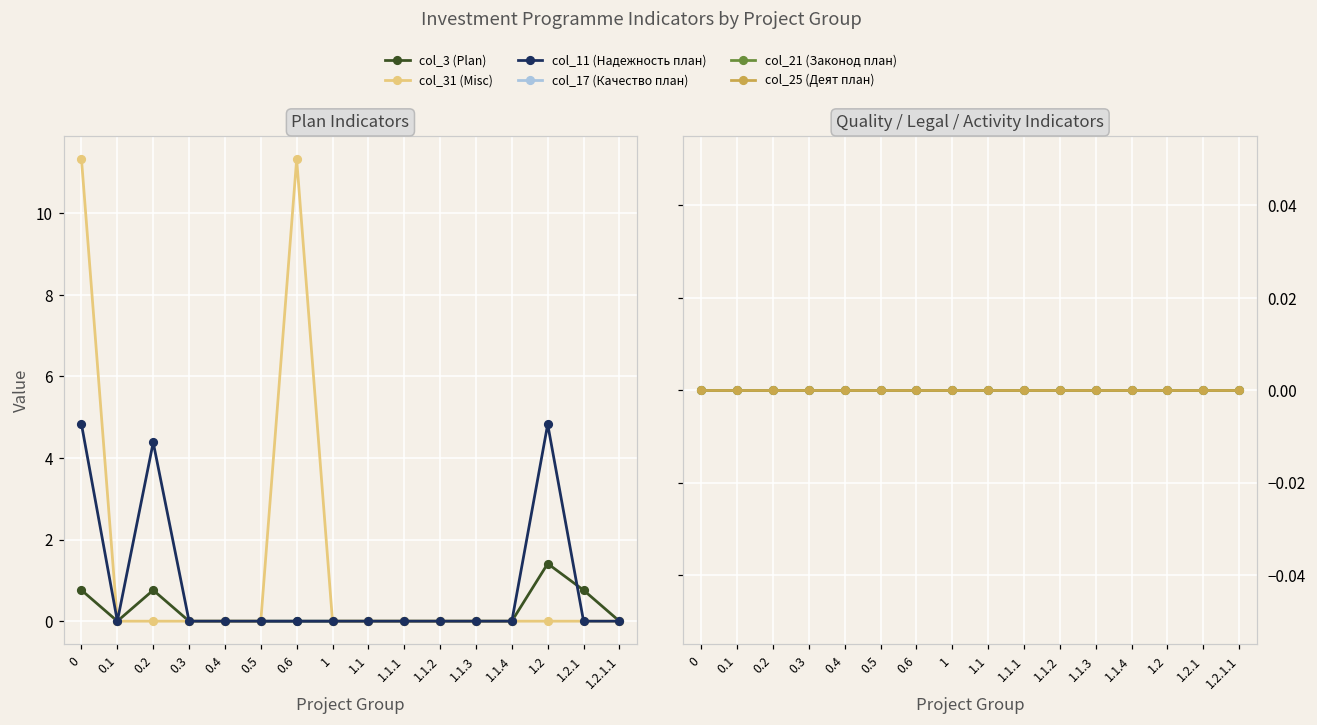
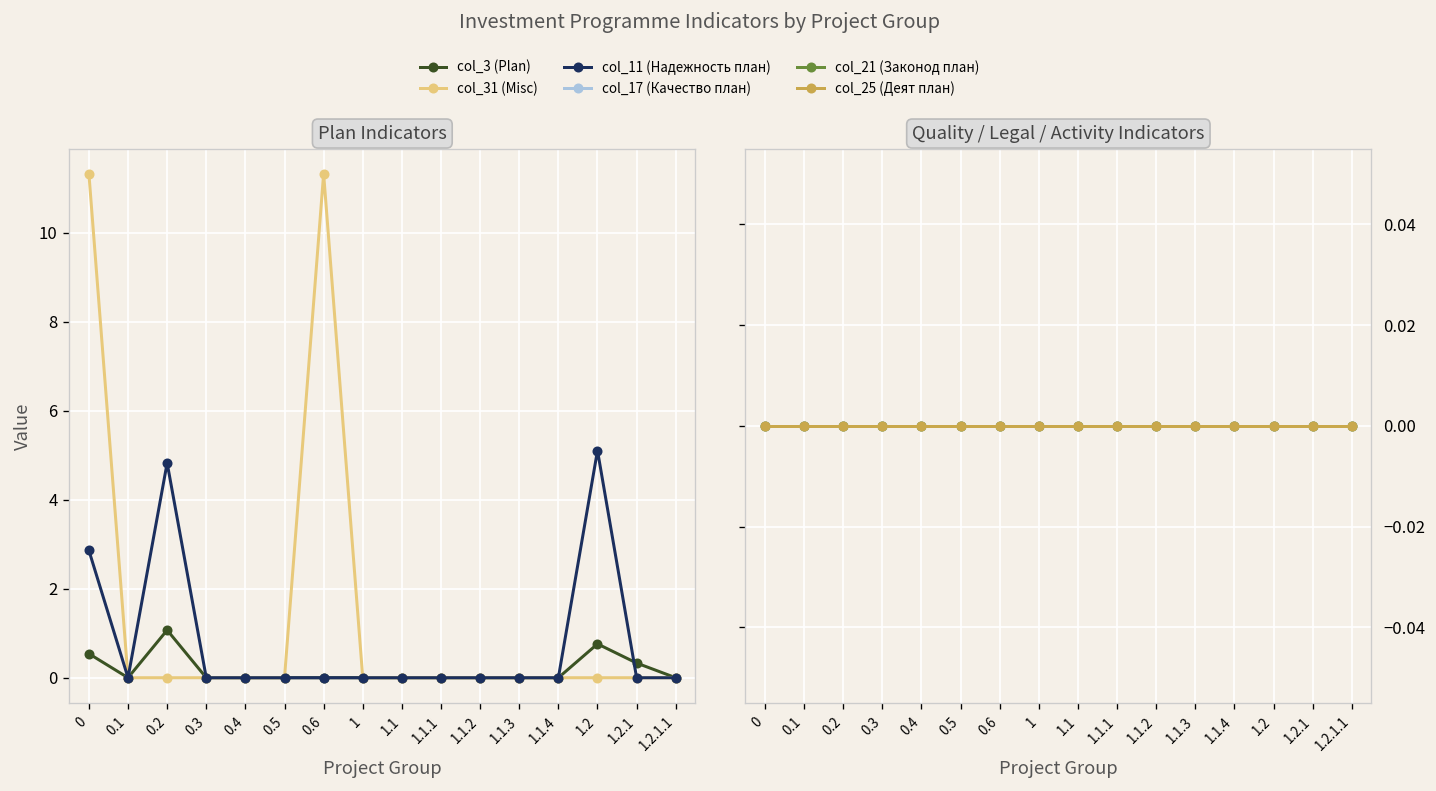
  {
    "Plan Indicators": {
      "col_3 (Plan)": {
-       "0": 0.8,
-       "0.2": 0.8,
-       "1.2": 1.4,
-       "1.2.1": 0.8
+       "0": 0.5,
+       "0.2": 1.1,
+       "1.2": 0.8,
+       "1.2.1": 0.3
      },
      "col_31 (Misc)": {
        "0": 11.3,
        "0.2": 0.0,
        "0.6": 11.3,
        "1.2": 0.0
      },
      "col_11 (Надежность план)": {
-       "0": 4.8,
-       "0.2": 4.4,
-       "1.2": 4.8
+       "0": 2.9,
+       "0.2": 4.8,
+       "1.2": 5.1
      }
    },
    "Quality / Legal / Activity Indicators": {
      "0": 0.000,
      "0.1": 0.000,
      "0.2": 0.000,
      "0.3": 0.000,
      "0.4": 0.000,
      "0.5": 0.000,
      "0.6": 0.000,
      "1": 0.000,
      "1.1": 0.000,
      "1.1.1": 0.000,
      "1.1.2": 0.000,
      "1.1.3": 0.000,
      "1.1.4": 0.000,
      "1.2": 0.000,
      "1.2.1": 0.000,
      "1.2.1.1": 0.000
    }
  }
